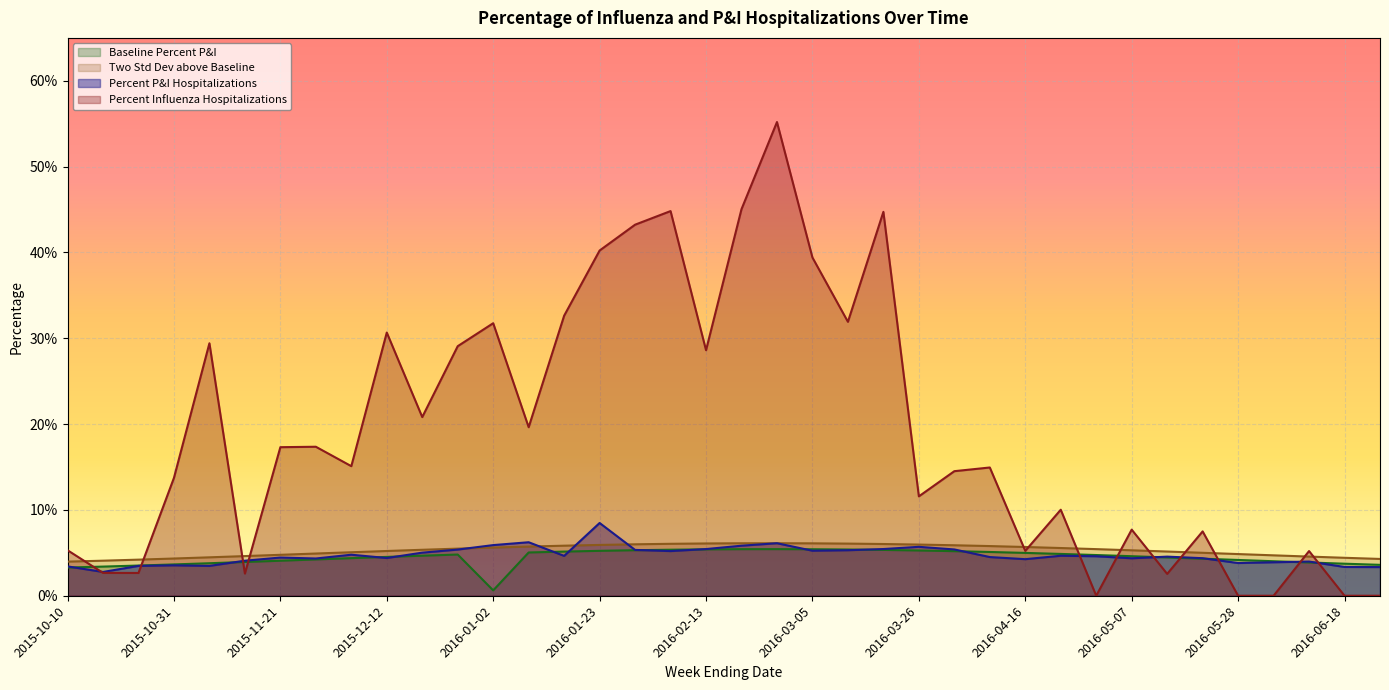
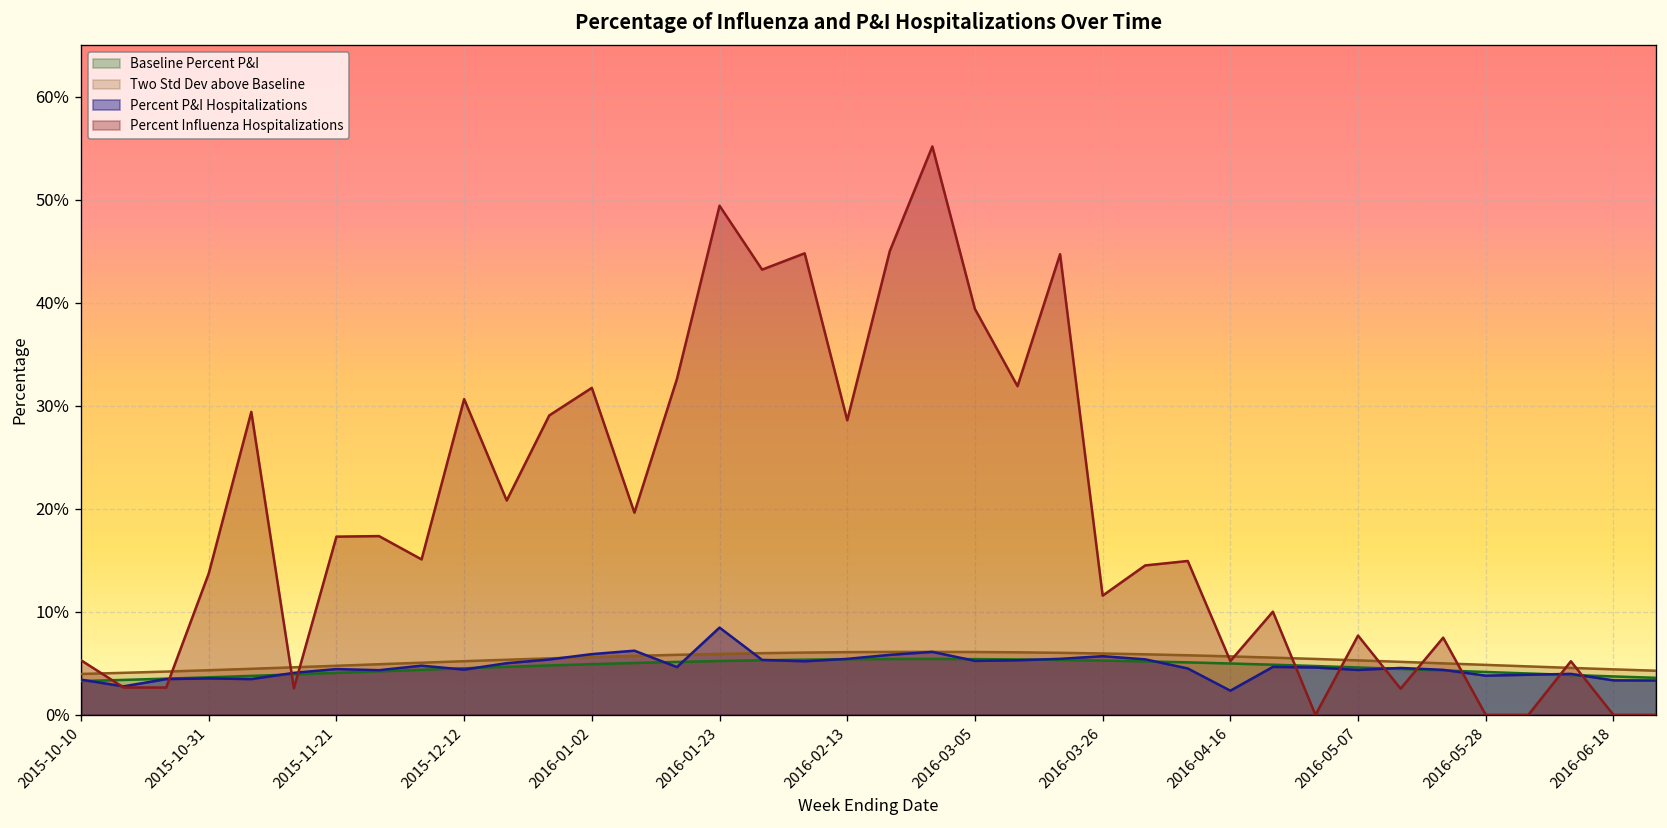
  {
    "Baseline Percent P&I": {
      "2015-11-21": "4%",
-     "2016-01-02": "1%",
+     "2016-01-02": "5%",
      "2016-01-23": "5%",
      "2016-03-26": "5%",
      "2016-05-28": "4%",
      "2016-06-18": "4%"
    },
    "Two Std Dev above Baseline": {
      "2015-10-10": "4%",
      "2015-10-31": "4%",
      "2015-11-21": "5%",
      "2015-12-12": "5%",
      "2016-01-23": "6%",
      "2016-02-13": "6%",
      "2016-03-05": "6%",
      "2016-04-16": "6%",
      "2016-05-07": "5%",
      "2016-05-28": "5%",
      "2016-06-18": "4%"
    },
    "Percent P&I Hospitalizations": {
      "2015-11-21": "4%",
      "2016-01-23": "8%",
-     "2016-04-16": "4%",
+     "2016-04-16": "2%",
      "2016-05-28": "4%",
      "2016-06-18": "3%"
    },
    "Percent Influenza Hospitalizations": {
      "2015-10-10": "5%",
      "2015-10-31": "14%",
      "2015-11-21": "17%",
      "2015-12-12": "31%",
      "2016-01-02": "32%",
-     "2016-01-23": "40%",
+     "2016-01-23": "49%",
      "2016-02-13": "29%",
      "2016-03-05": "39%",
      "2016-03-26": "12%",
      "2016-05-07": "8%",
      "2016-05-28": "0%",
      "2016-06-18": "0%"
    }
  }
